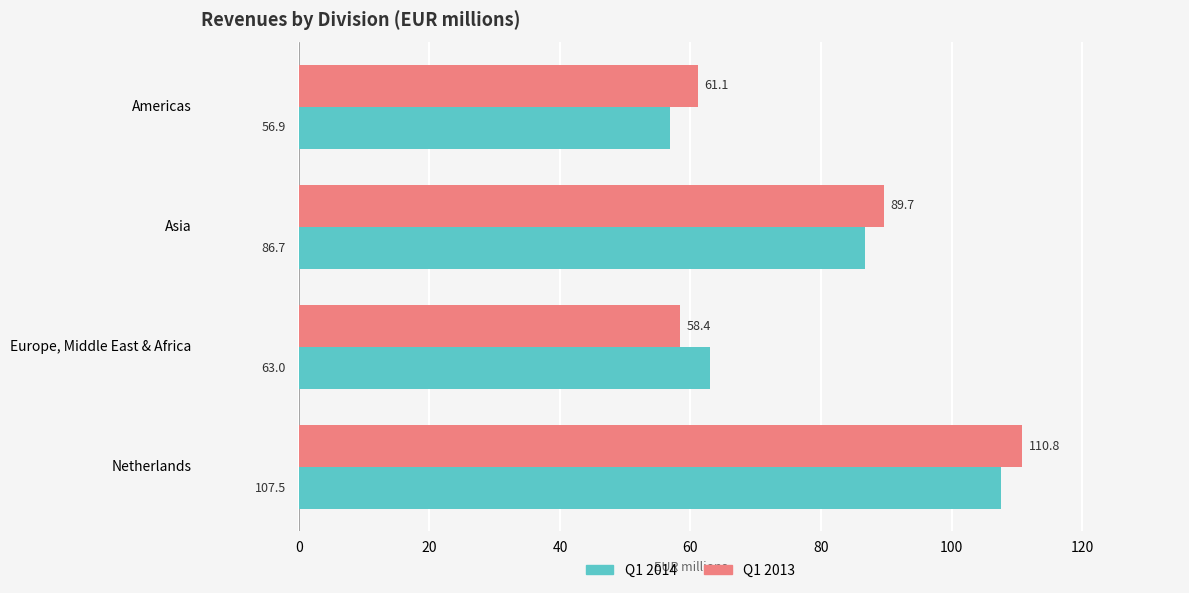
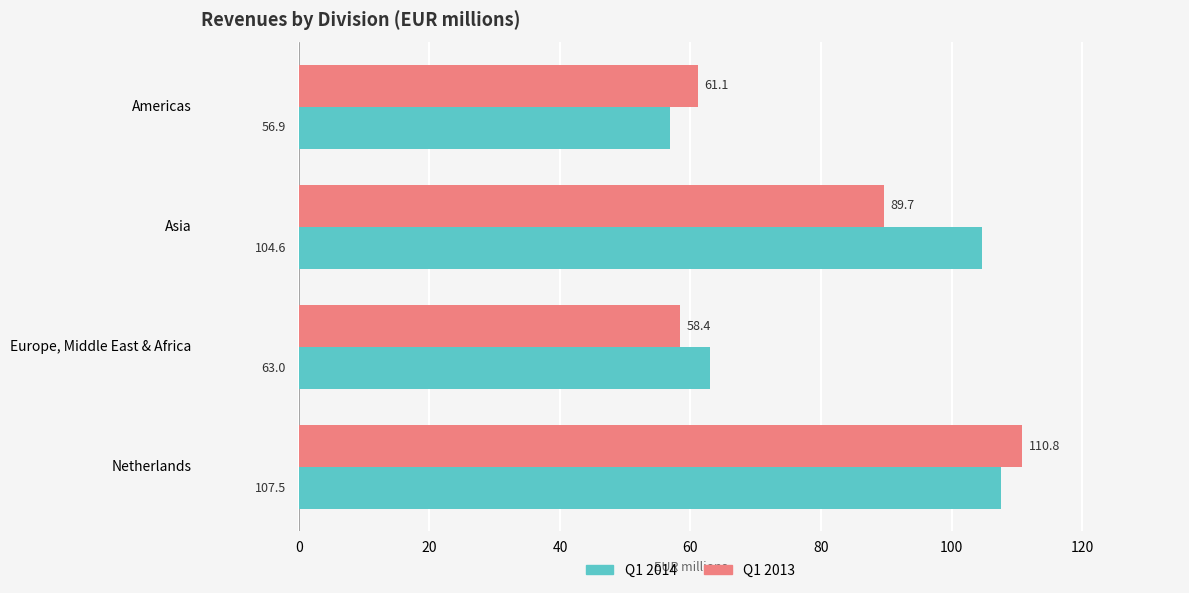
  {
    "Q1 2013": {
      "Americas": 61.1,
      "Asia": 89.7,
      "Europe, Middle East & Africa": 58.4,
      "Netherlands": 110.8
    },
    "Q1 2014": {
-     "Asia": 86.7
+     "Asia": 104.6
    }
  }
